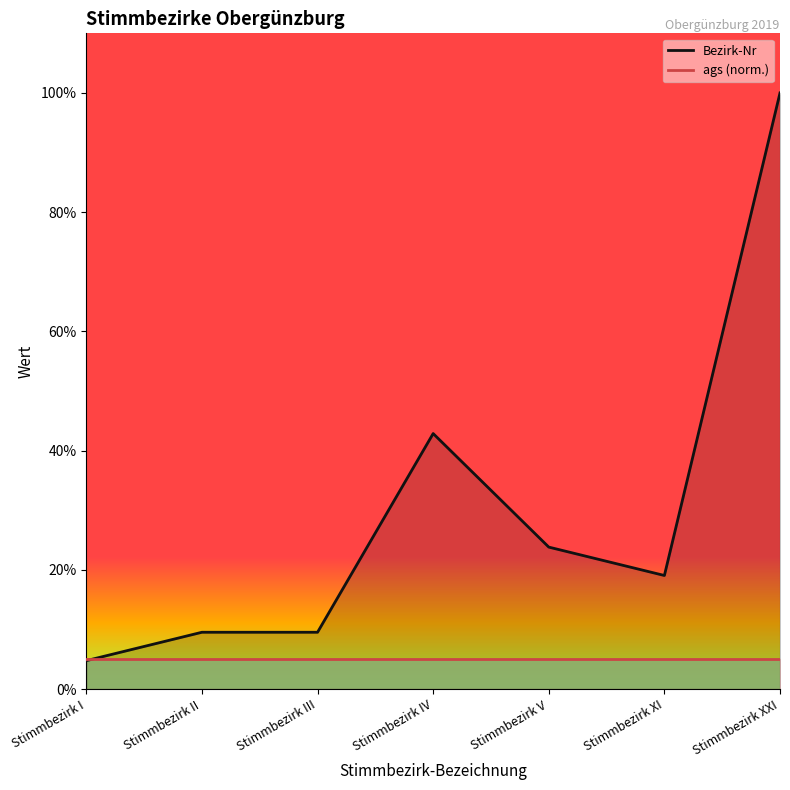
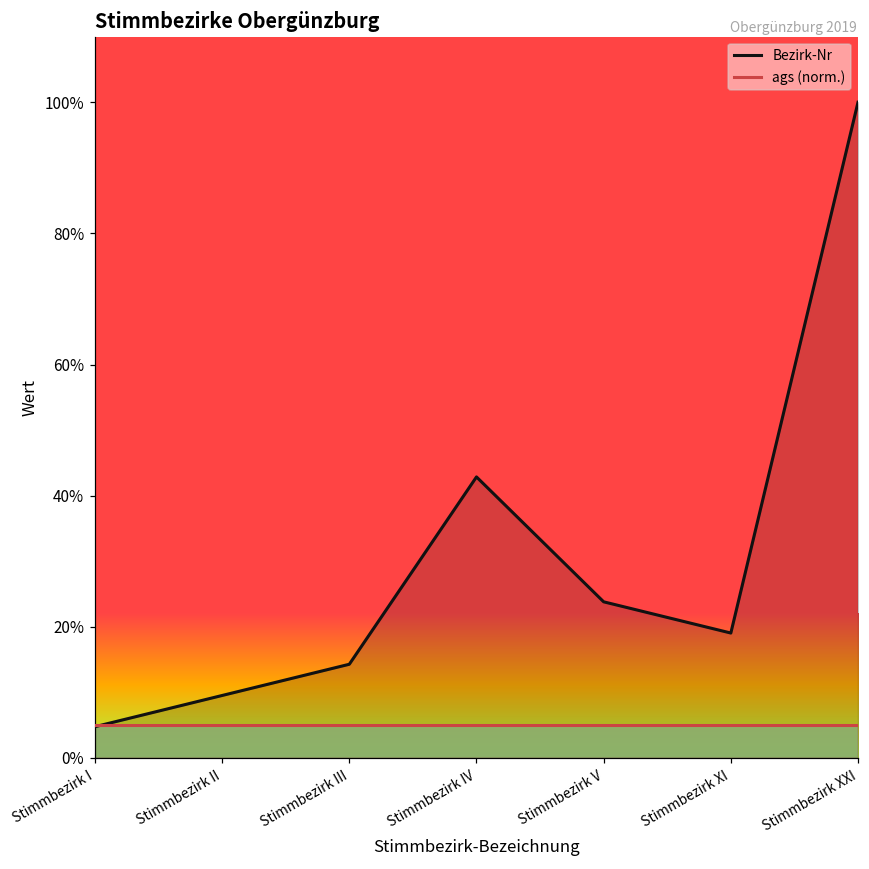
  {
    "Bezirk-Nr": {
      "Stimmbezirk II": "10%",
-     "Stimmbezirk III": "10%",
+     "Stimmbezirk III": "14%",
      "Stimmbezirk IV": "43%",
      "Stimmbezirk V": "24%",
      "Stimmbezirk XI": "19%",
      "Stimmbezirk XXI": "100%"
    }
  }
